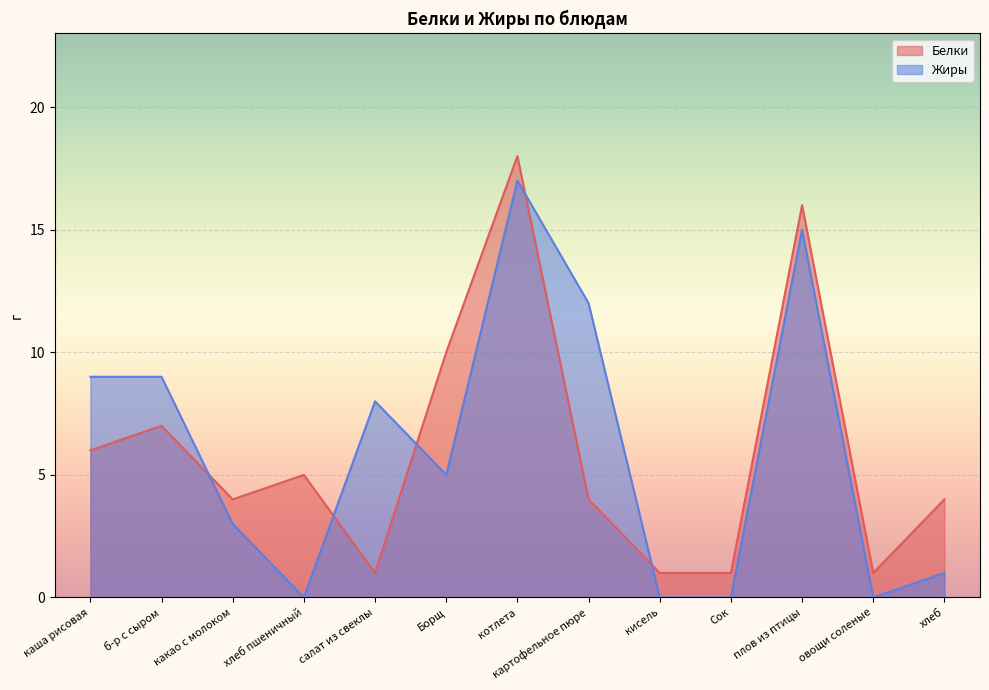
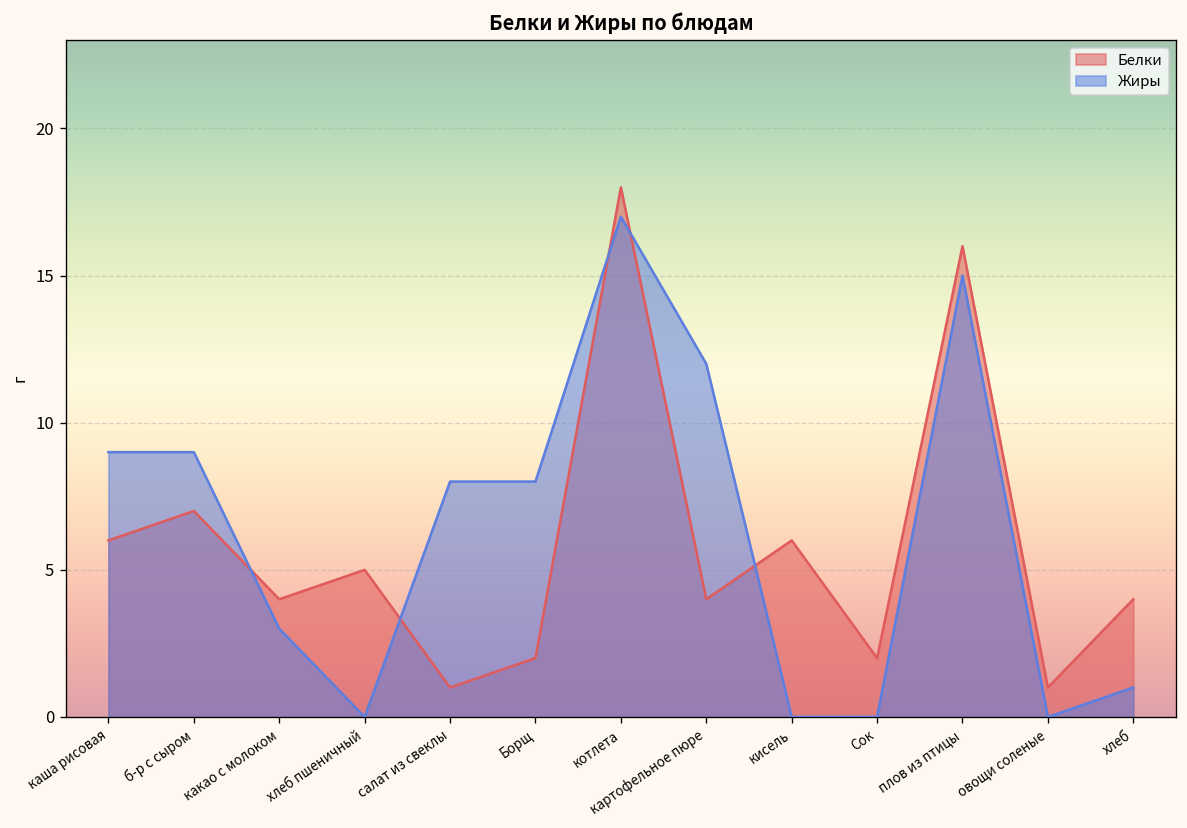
  {
    "Белки": {
      "каша рисовая": 6,
      "б-р с сыром": 7,
      "какао с молоком": 4,
      "хлеб пшеничный": 5,
      "салат из свеклы": 1,
-     "Борщ": 10,
+     "Борщ": 2,
      "котлета": 18,
      "картофельное пюре": 4,
-     "кисель": 1,
-     "Сок": 1,
+     "кисель": 6,
+     "Сок": 2,
      "плов из птицы": 16,
      "овощи соленые": 1,
      "хлеб": 4
    },
    "Жиры": {
      "каша рисовая": 9,
      "б-р с сыром": 9,
      "какао с молоком": 3,
      "хлеб пшеничный": 0,
      "салат из свеклы": 8,
-     "Борщ": 5,
+     "Борщ": 8,
      "котлета": 17,
      "картофельное пюре": 12,
      "кисель": 0,
      "Сок": 0,
      "плов из птицы": 15,
      "овощи соленые": 0,
      "хлеб": 1
    }
  }
